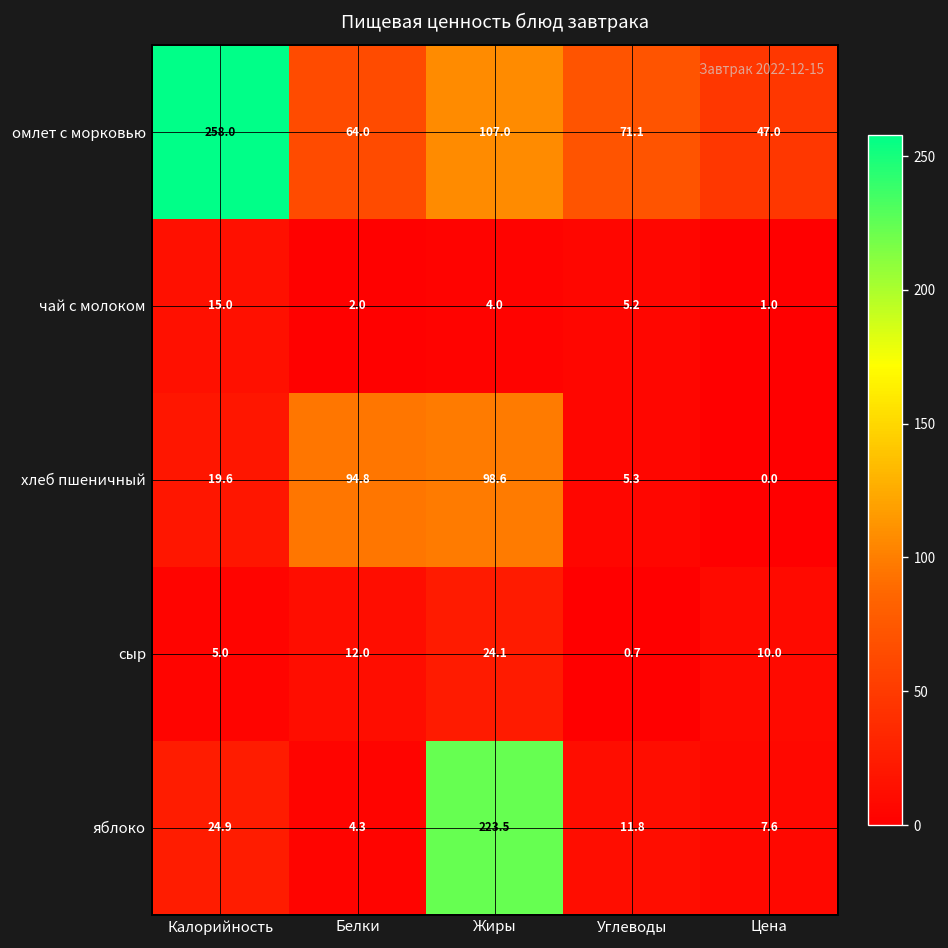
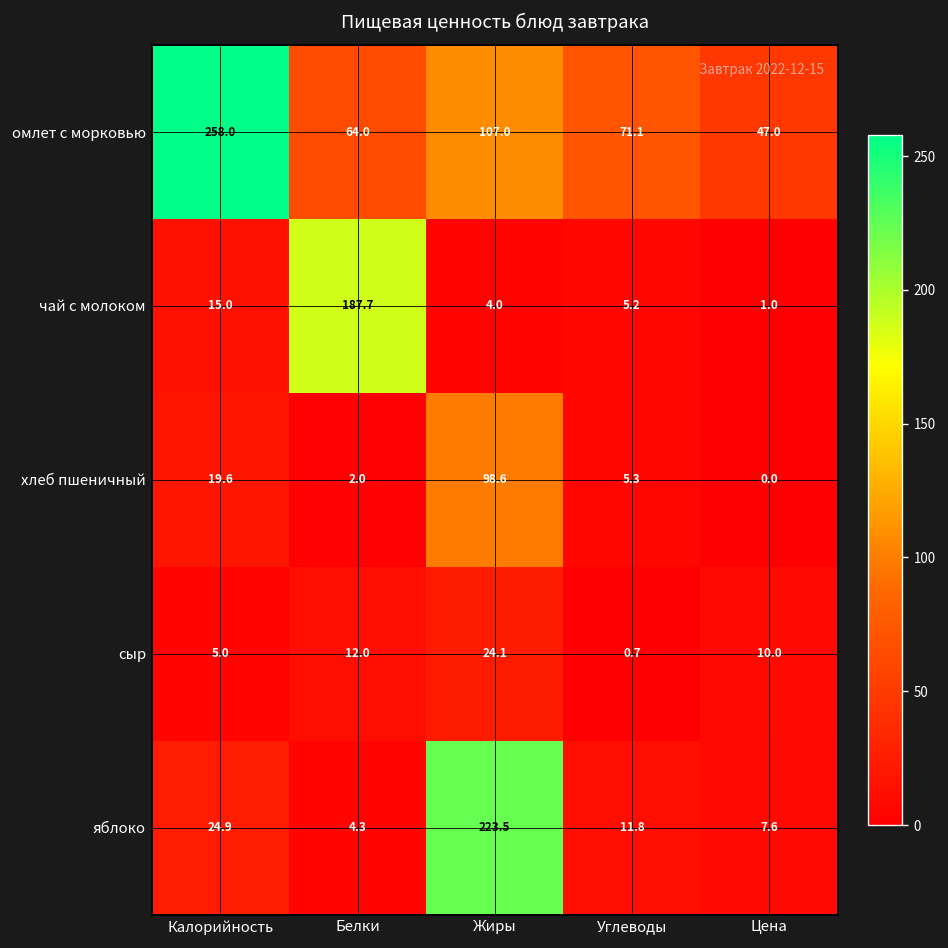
  {
    "омлет с морковью": {
      "Калорийность": 258.0,
      "Белки": 64.0,
      "Жиры": 107.0,
      "Углеводы": 71.1
    },
    "чай с молоком": {
      "Калорийность": 15.0,
-     "Белки": 2.0,
+     "Белки": 187.7,
      "Жиры": 4.0,
      "Углеводы": 5.2,
      "Цена": 1.0
    },
    "хлеб пшеничный": {
      "Калорийность": 19.6,
-     "Белки": 94.8,
+     "Белки": 2.0,
      "Жиры": 98.6,
      "Углеводы": 5.3,
      "Цена": 0.0
    },
    "сыр": {
      "Калорийность": 5.0,
      "Белки": 12.0,
      "Жиры": 24.1,
      "Углеводы": 0.7,
      "Цена": 10.0
    },
    "яблоко": {
      "Калорийность": 24.9,
      "Белки": 4.3,
      "Жиры": 223.5,
      "Углеводы": 11.8,
      "Цена": 7.6
    }
  }
